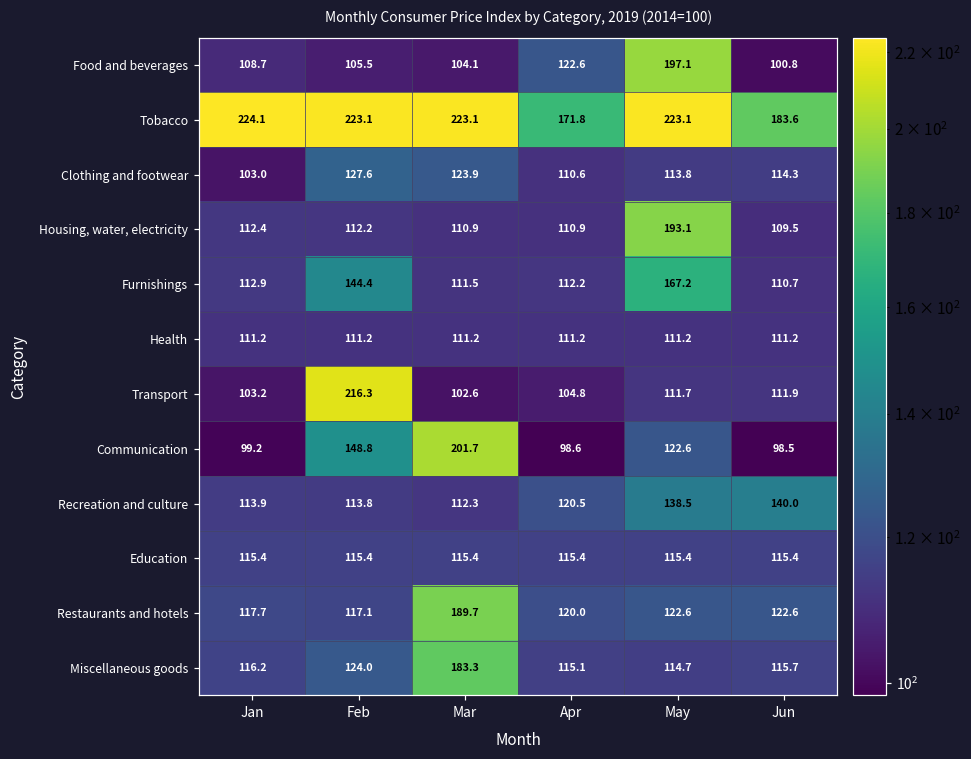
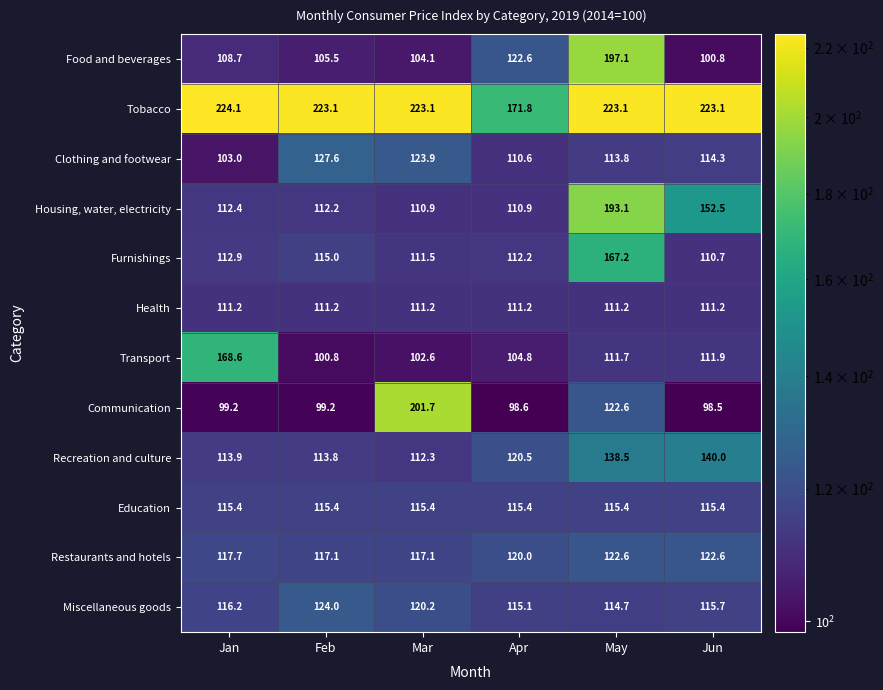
  {
    "Food and beverages": {
      "Jan": 108.7,
      "Feb": 105.5,
      "Mar": 104.1,
      "Apr": 122.6,
      "May": 197.1,
      "Jun": 100.8
    },
    "Tobacco": {
      "Jan": 224.1,
      "Feb": 223.1,
      "Mar": 223.1,
      "Apr": 171.8,
      "May": 223.1,
-     "Jun": 183.6
+     "Jun": 223.1
    },
    "Clothing and footwear": {
      "Jan": 103.0,
      "Feb": 127.6,
      "Mar": 123.9,
      "Apr": 110.6,
      "May": 113.8,
      "Jun": 114.3
    },
    "Housing, water, electricity": {
      "Jan": 112.4,
      "Feb": 112.2,
      "Mar": 110.9,
      "Apr": 110.9,
      "May": 193.1,
-     "Jun": 109.5
+     "Jun": 152.5
    },
    "Furnishings": {
      "Jan": 112.9,
-     "Feb": 144.4,
+     "Feb": 115.0,
      "Mar": 111.5,
      "Apr": 112.2,
      "May": 167.2,
      "Jun": 110.7
    },
    "Health": {
      "Jan": 111.2,
      "Feb": 111.2,
      "Mar": 111.2,
      "Apr": 111.2,
      "May": 111.2,
      "Jun": 111.2
    },
    "Transport": {
-     "Jan": 103.2,
-     "Feb": 216.3,
+     "Jan": 168.6,
+     "Feb": 100.8,
      "Mar": 102.6,
      "Apr": 104.8,
      "May": 111.7,
      "Jun": 111.9
    },
    "Communication": {
      "Jan": 99.2,
-     "Feb": 148.8,
+     "Feb": 99.2,
      "Mar": 201.7,
      "Apr": 98.6,
      "May": 122.6,
      "Jun": 98.5
    },
    "Recreation and culture": {
      "Jan": 113.9,
      "Feb": 113.8,
      "Mar": 112.3,
      "Apr": 120.5,
      "May": 138.5,
      "Jun": 140.0
    },
    "Education": {
      "Jan": 115.4,
      "Feb": 115.4,
      "Mar": 115.4,
      "Apr": 115.4,
      "May": 115.4,
      "Jun": 115.4
    },
    "Restaurants and hotels": {
      "Jan": 117.7,
      "Feb": 117.1,
-     "Mar": 189.7,
+     "Mar": 117.1,
      "Apr": 120.0,
      "May": 122.6,
      "Jun": 122.6
    },
    "Miscellaneous goods": {
      "Jan": 116.2,
      "Feb": 124.0,
-     "Mar": 183.3,
+     "Mar": 120.2,
      "Apr": 115.1,
      "May": 114.7,
      "Jun": 115.7
    }
  }
